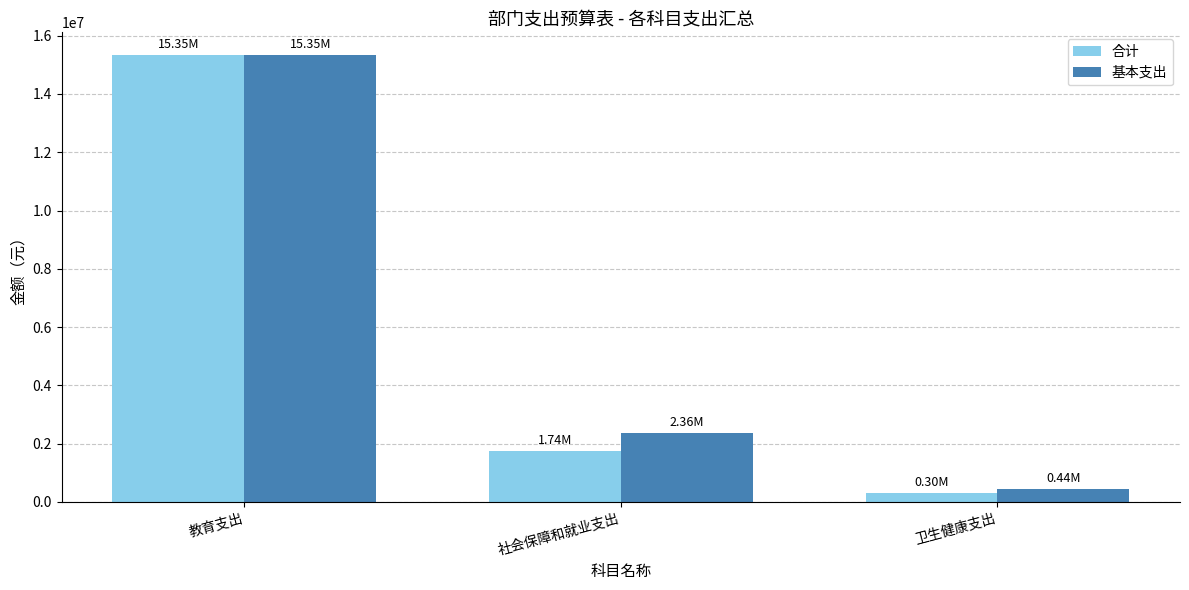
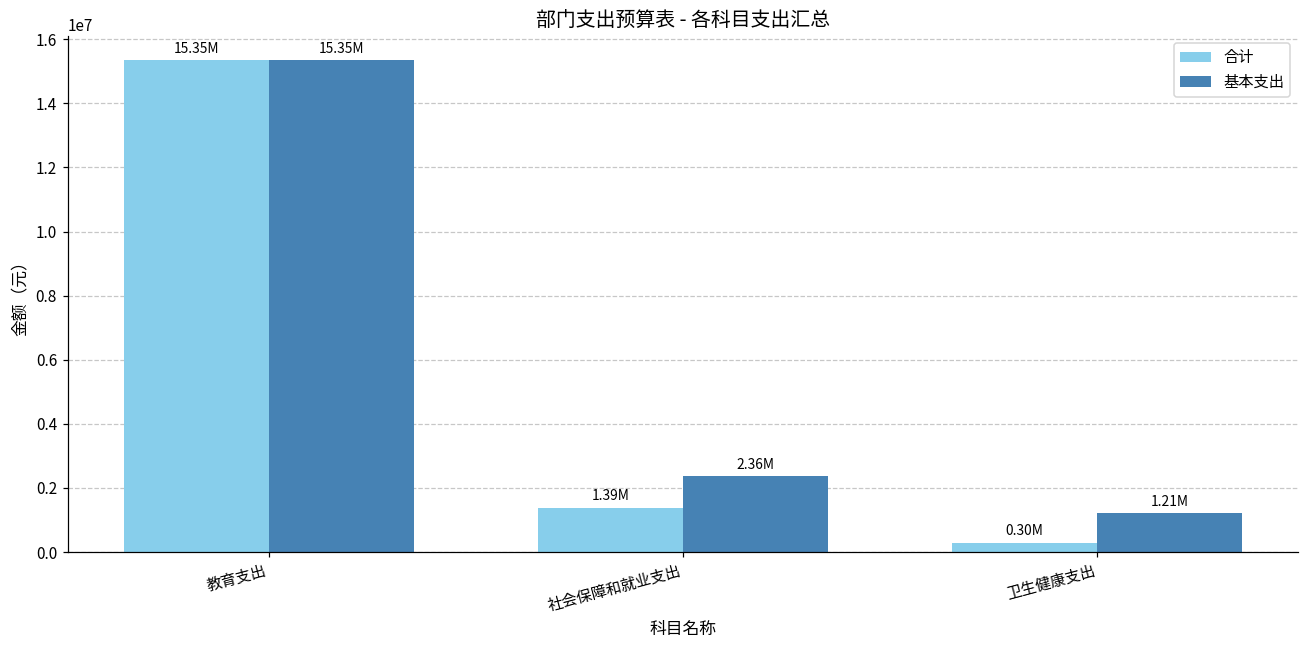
  {
    "合计": {
      "教育支出": "15.35M",
-     "社会保障和就业支出": "1.74M",
+     "社会保障和就业支出": "1.39M",
      "卫生健康支出": "0.30M"
    },
    "基本支出": {
      "教育支出": "15.35M",
      "社会保障和就业支出": "2.36M",
-     "卫生健康支出": "0.44M"
+     "卫生健康支出": "1.21M"
    }
  }
